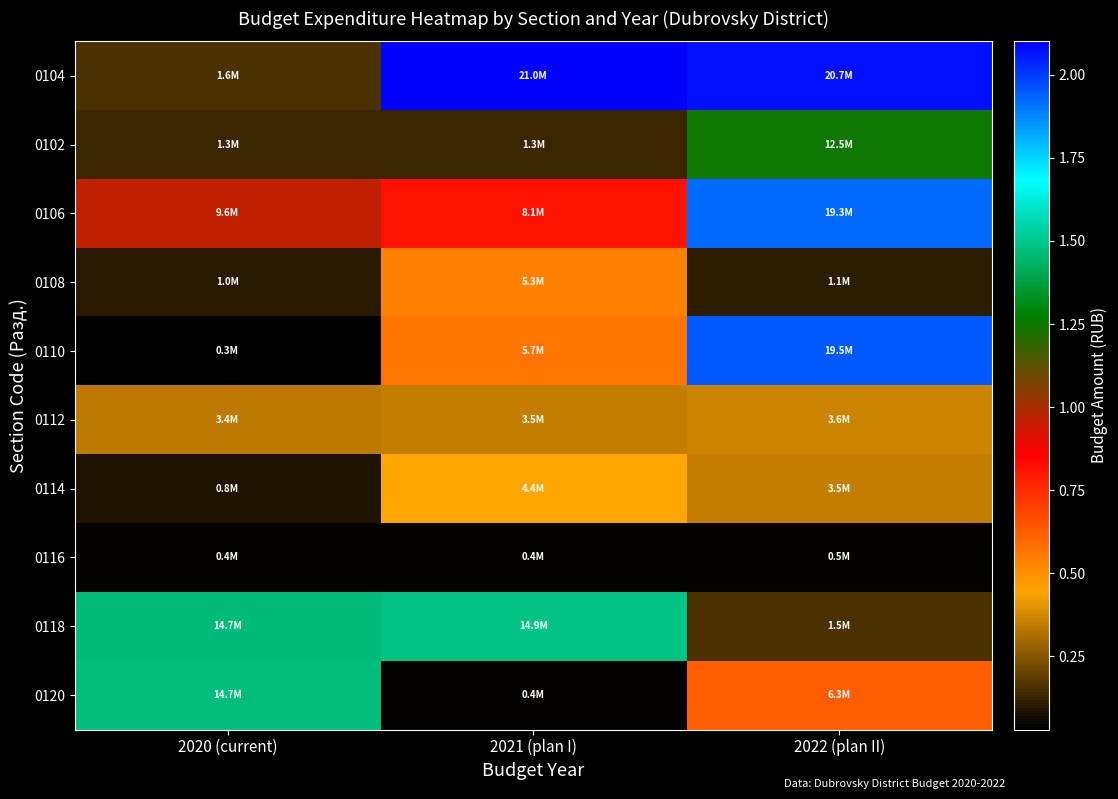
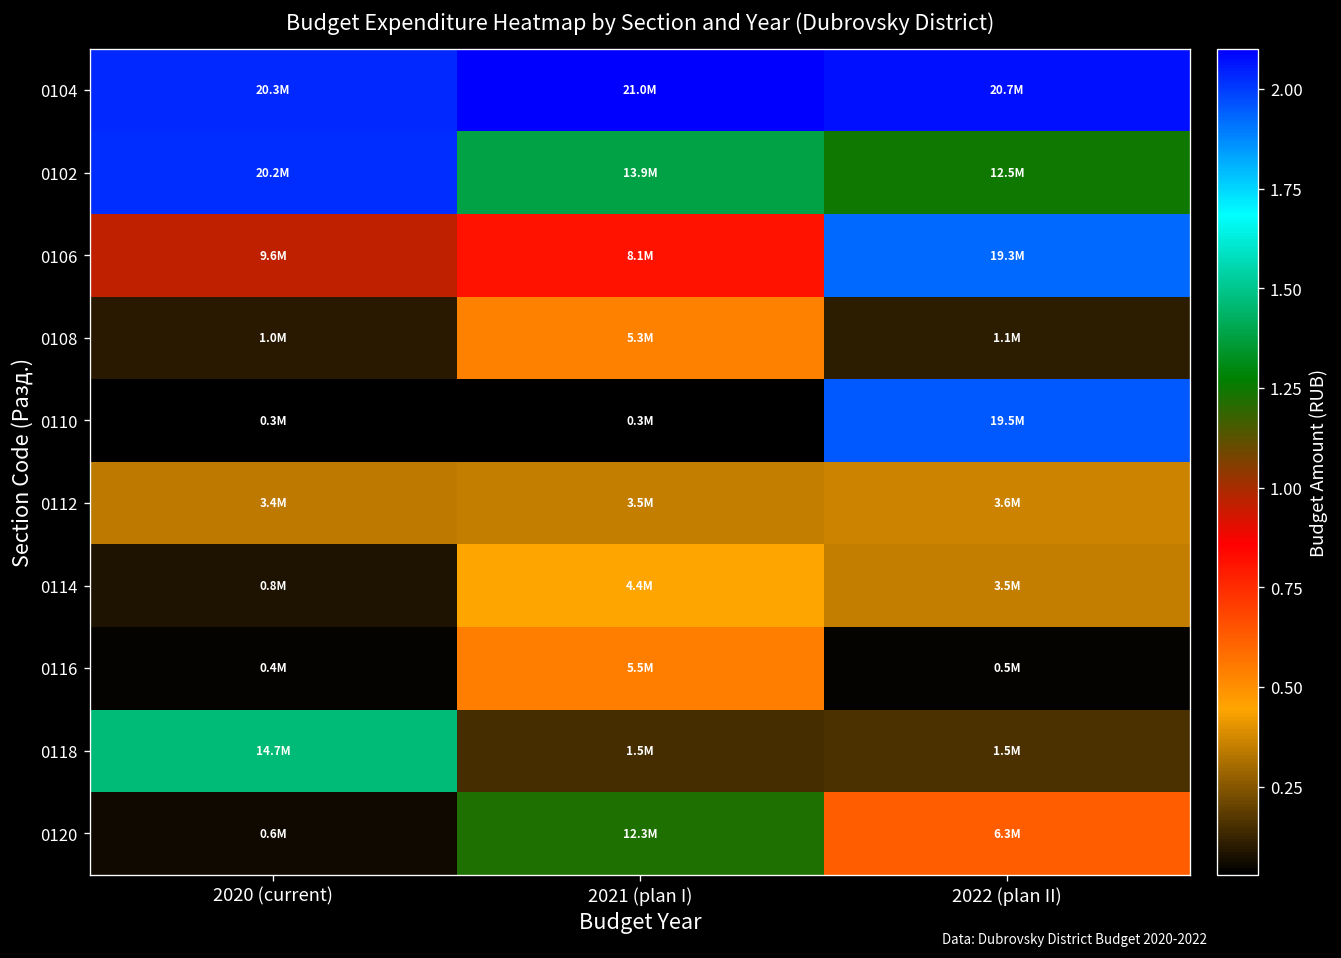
  {
    "0104": {
-     "2020 (current)": "1.6M",
+     "2020 (current)": "20.3M",
      "2021 (plan I)": "21.0M",
      "2022 (plan II)": "20.7M"
    },
    "0102": {
-     "2020 (current)": "1.3M",
-     "2021 (plan I)": "1.3M",
+     "2020 (current)": "20.2M",
+     "2021 (plan I)": "13.9M",
      "2022 (plan II)": "12.5M"
    },
    "0106": {
      "2020 (current)": "9.6M",
      "2021 (plan I)": "8.1M",
      "2022 (plan II)": "19.3M"
    },
    "0108": {
      "2020 (current)": "1.0M",
      "2021 (plan I)": "5.3M",
      "2022 (plan II)": "1.1M"
    },
    "0110": {
      "2020 (current)": "0.3M",
-     "2021 (plan I)": "5.7M",
+     "2021 (plan I)": "0.3M",
      "2022 (plan II)": "19.5M"
    },
    "0112": {
      "2020 (current)": "3.4M",
      "2021 (plan I)": "3.5M",
      "2022 (plan II)": "3.6M"
    },
    "0114": {
      "2020 (current)": "0.8M",
      "2021 (plan I)": "4.4M",
      "2022 (plan II)": "3.5M"
    },
    "0116": {
      "2020 (current)": "0.4M",
-     "2021 (plan I)": "0.4M",
+     "2021 (plan I)": "5.5M",
      "2022 (plan II)": "0.5M"
    },
    "0118": {
      "2020 (current)": "14.7M",
-     "2021 (plan I)": "14.9M",
+     "2021 (plan I)": "1.5M",
      "2022 (plan II)": "1.5M"
    },
    "0120": {
-     "2020 (current)": "14.7M",
-     "2021 (plan I)": "0.4M",
+     "2020 (current)": "0.6M",
+     "2021 (plan I)": "12.3M",
      "2022 (plan II)": "6.3M"
    }
  }
